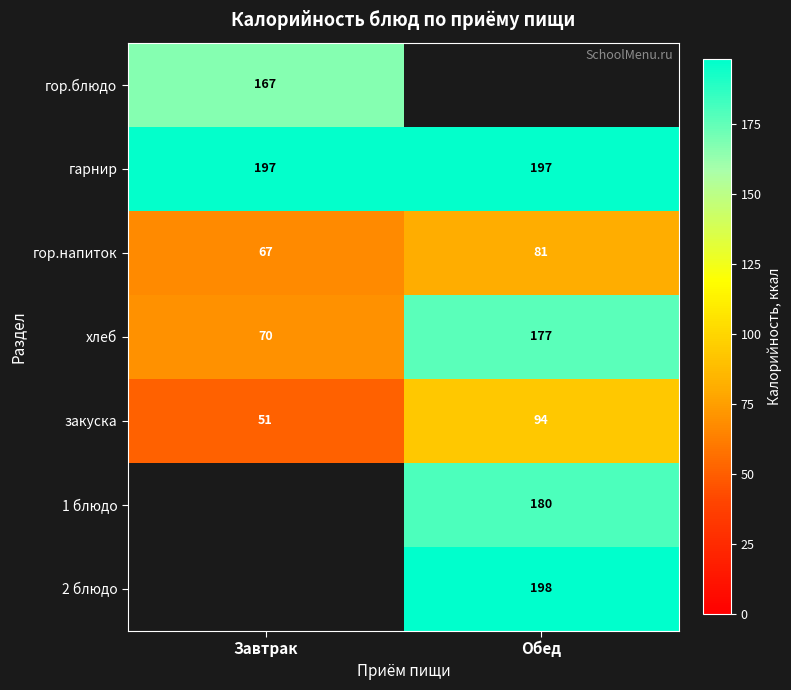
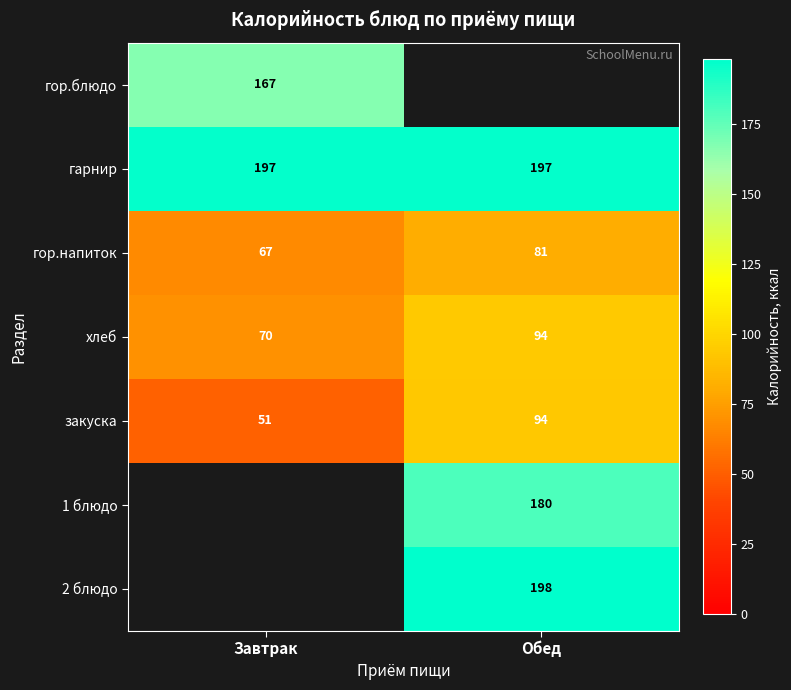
  {
    "гор.блюдо": {
      "Завтрак": 167
    },
    "гарнир": {
      "Завтрак": 197,
      "Обед": 197
    },
    "гор.напиток": {
      "Завтрак": 67,
      "Обед": 81
    },
    "хлеб": {
      "Завтрак": 70,
-     "Обед": 177
+     "Обед": 94
    },
    "закуска": {
      "Завтрак": 51,
      "Обед": 94
    },
    "1 блюдо": {
      "Обед": 180
    },
    "2 блюдо": {
      "Обед": 198
    }
  }
